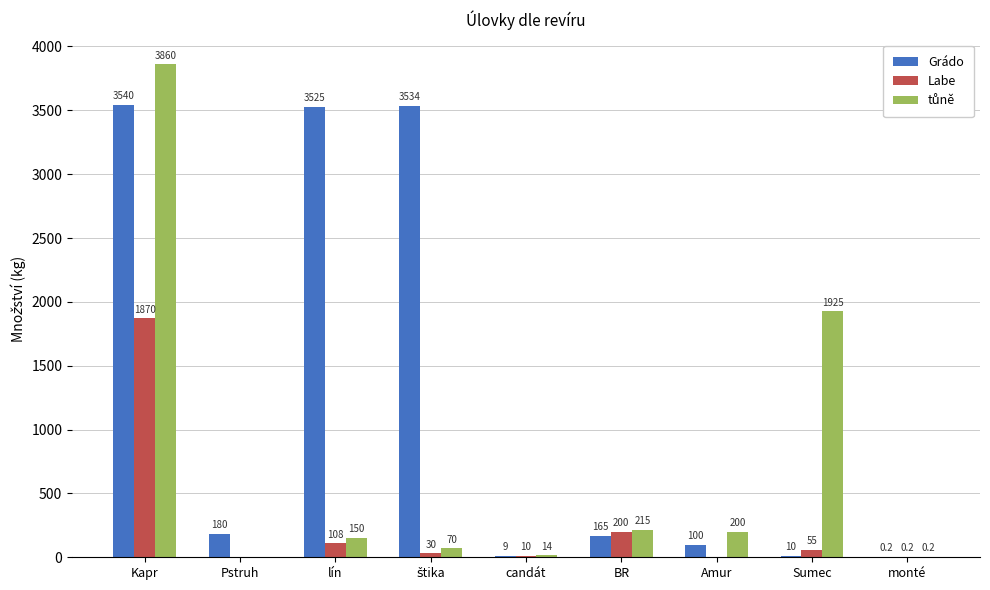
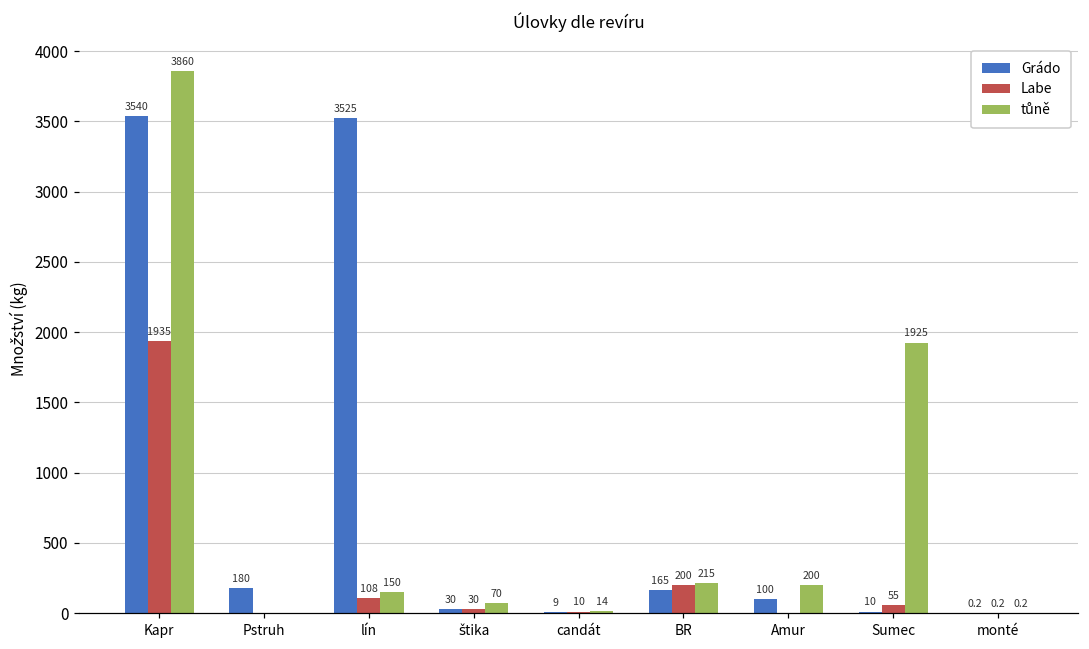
  {
    "Grádo": {
      "Kapr": 3540,
      "Pstruh": 180,
      "lín": 3525,
-     "štika": 3534,
+     "štika": 30,
      "candát": 9,
      "BR": 165,
      "Amur": 100,
      "Sumec": 10,
      "monté": 0.2
    },
    "Labe": {
-     "Kapr": 1870,
+     "Kapr": 1935,
      "lín": 108,
      "štika": 30,
      "candát": 10,
      "BR": 200,
      "Sumec": 55,
      "monté": 0.2
    },
    "tůně": {
      "Kapr": 3860,
      "lín": 150,
      "štika": 70,
      "candát": 14,
      "BR": 215,
      "Amur": 200,
      "Sumec": 1925,
      "monté": 0.2
    }
  }
